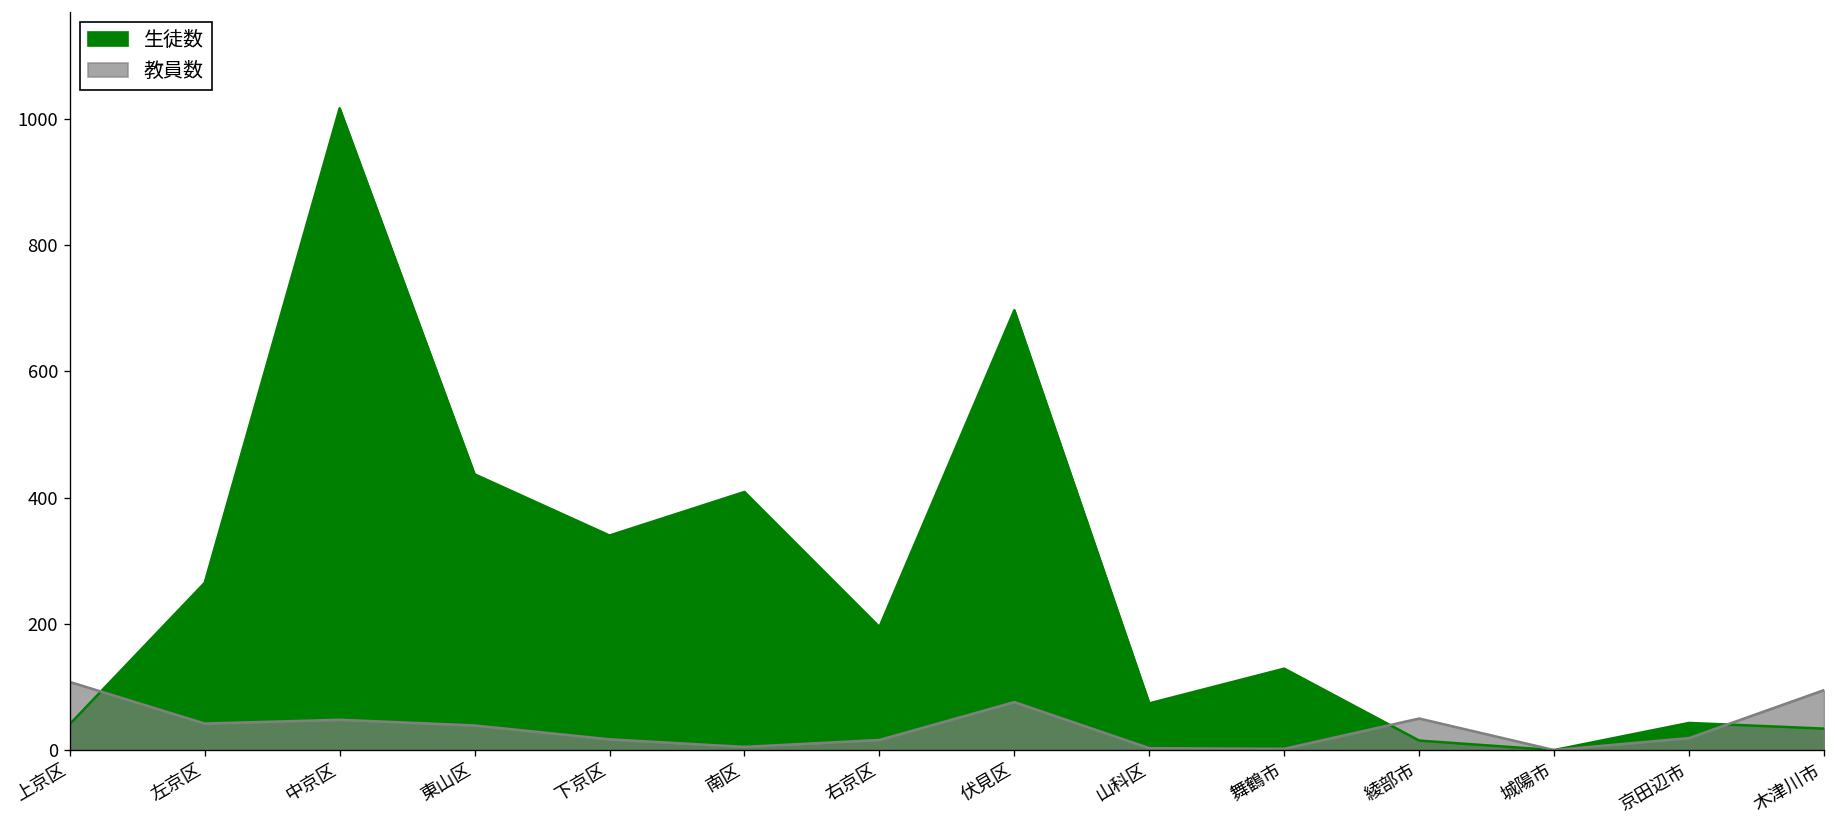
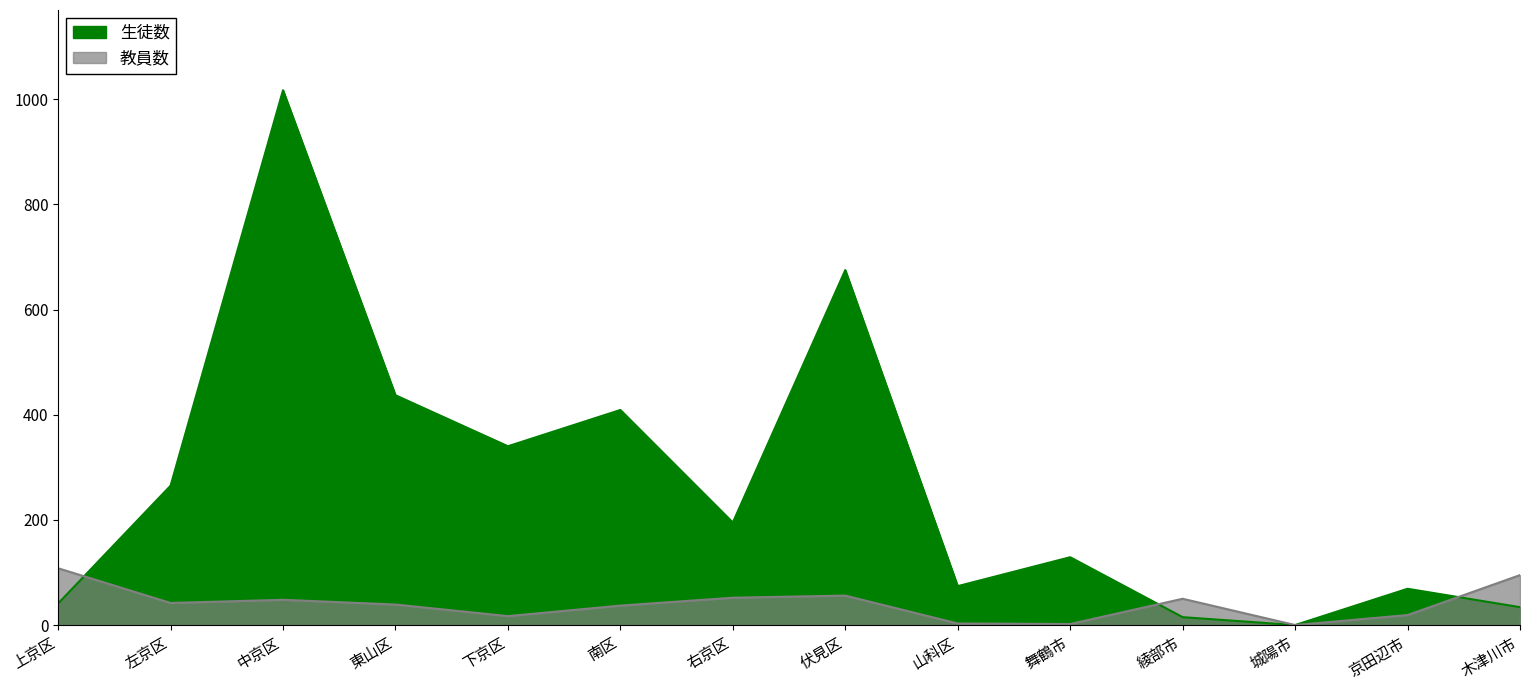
  {
    "生徒数": {
      "上京区": 40,
      "左京区": 270,
      "中京区": 1020,
      "東山区": 440,
      "下京区": 340,
      "南区": 410,
      "右京区": 200,
-     "伏見区": 700,
+     "伏見区": 680,
      "山科区": 70,
      "舞鶴市": 130,
      "綾部市": 20,
-     "京田辺市": 40,
+     "京田辺市": 70,
      "木津川市": 30
    },
    "教員数": {
      "上京区": 110,
      "左京区": 40,
      "中京区": 50,
      "東山区": 40,
      "下京区": 20,
-     "南区": 10,
-     "右京区": 20,
-     "伏見区": 80,
+     "南区": 40,
+     "右京区": 50,
+     "伏見区": 60,
      "山科区": 0,
      "舞鶴市": 0,
      "綾部市": 50,
      "京田辺市": 20,
      "木津川市": 100
    }
  }
